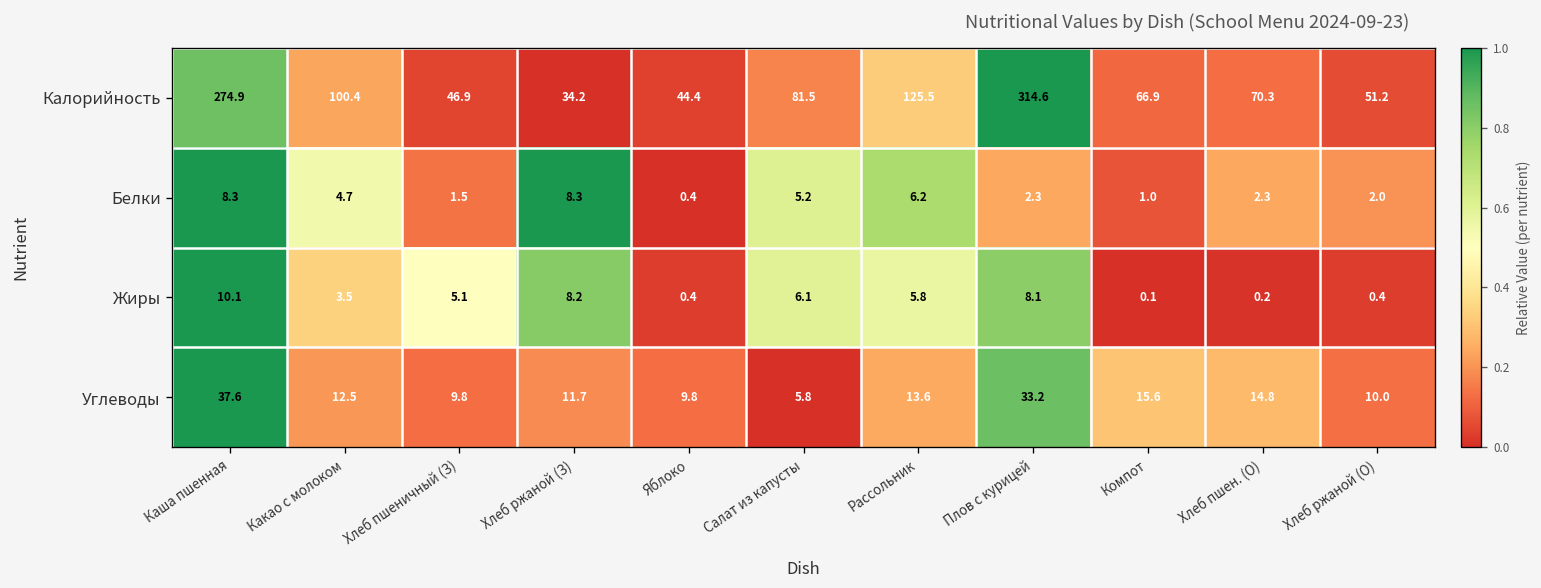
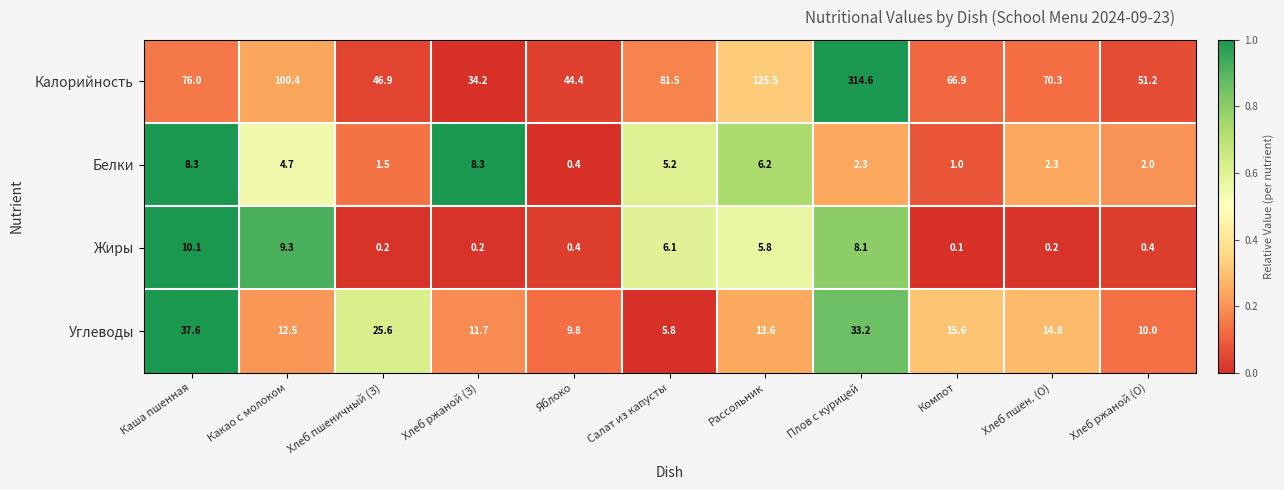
  {
    "Калорийность": {
-     "Каша пшенная": 274.9,
+     "Каша пшенная": 76.0,
      "Какао с молоком": 100.4,
      "Хлеб пшеничный (З)": 46.9,
      "Хлеб ржаной (З)": 34.2,
      "Яблоко": 44.4,
      "Салат из капусты": 81.5,
      "Рассольник": 125.5,
      "Плов с курицей": 314.6,
      "Компот": 66.9,
      "Хлеб пшен. (О)": 70.3,
      "Хлеб ржаной (О)": 51.2
    },
    "Белки": {
      "Каша пшенная": 8.3,
      "Какао с молоком": 4.7,
      "Хлеб пшеничный (З)": 1.5,
      "Хлеб ржаной (З)": 8.3,
      "Яблоко": 0.4,
      "Салат из капусты": 5.2,
      "Рассольник": 6.2,
      "Плов с курицей": 2.3,
      "Компот": 1.0,
      "Хлеб пшен. (О)": 2.3,
      "Хлеб ржаной (О)": 2.0
    },
    "Жиры": {
      "Каша пшенная": 10.1,
-     "Какао с молоком": 3.5,
-     "Хлеб пшеничный (З)": 5.1,
-     "Хлеб ржаной (З)": 8.2,
+     "Какао с молоком": 9.3,
+     "Хлеб пшеничный (З)": 0.2,
+     "Хлеб ржаной (З)": 0.2,
      "Яблоко": 0.4,
      "Салат из капусты": 6.1,
      "Рассольник": 5.8,
      "Плов с курицей": 8.1,
      "Компот": 0.1,
      "Хлеб пшен. (О)": 0.2,
      "Хлеб ржаной (О)": 0.4
    },
    "Углеводы": {
      "Каша пшенная": 37.6,
      "Какао с молоком": 12.5,
-     "Хлеб пшеничный (З)": 9.8,
+     "Хлеб пшеничный (З)": 25.6,
      "Хлеб ржаной (З)": 11.7,
      "Яблоко": 9.8,
      "Салат из капусты": 5.8,
      "Рассольник": 13.6,
      "Плов с курицей": 33.2,
      "Компот": 15.6,
      "Хлеб пшен. (О)": 14.8,
      "Хлеб ржаной (О)": 10.0
    }
  }
